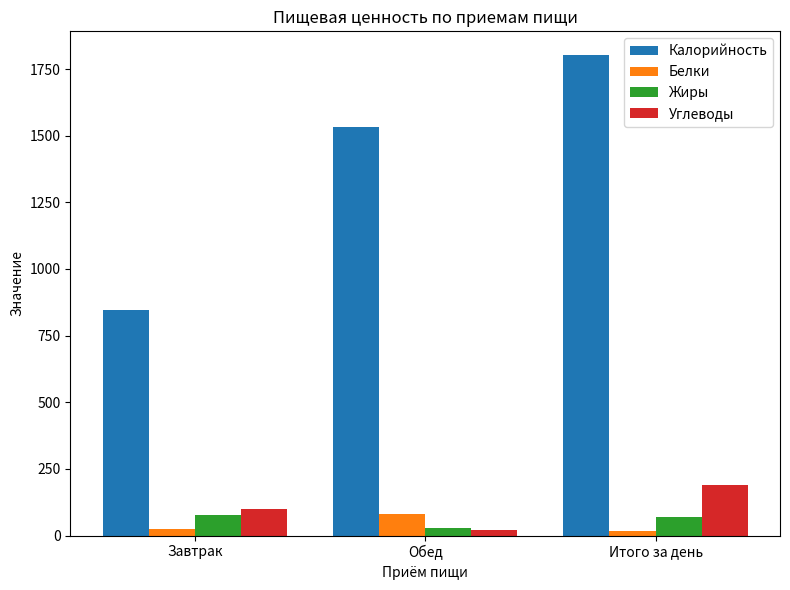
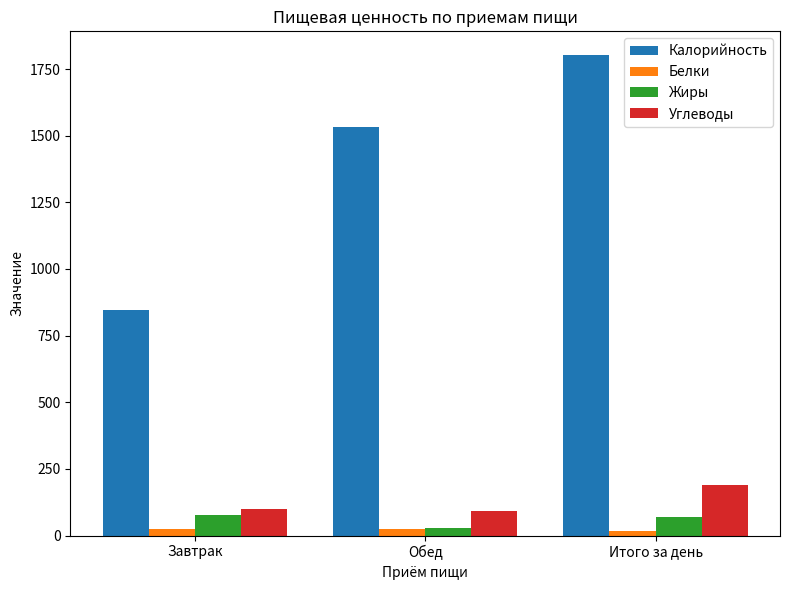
  {
    "Калорийность": {
      "Завтрак": 850,
      "Обед": 1530,
      "Итого за день": 1800
    },
    "Белки": {
      "Завтрак": 30,
-     "Обед": 80,
+     "Обед": 20,
      "Итого за день": 20
    },
    "Жиры": {
      "Завтрак": 80,
      "Обед": 30,
      "Итого за день": 70
    },
    "Углеводы": {
      "Завтрак": 100,
-     "Обед": 20,
+     "Обед": 90,
      "Итого за день": 190
    }
  }
